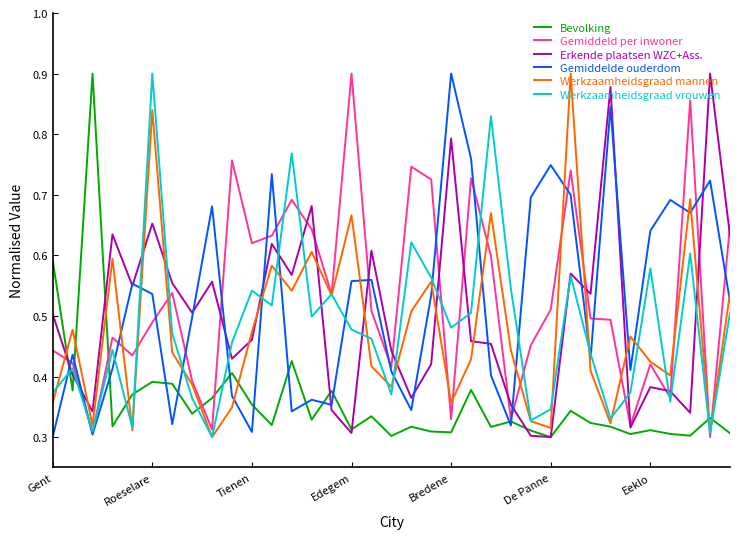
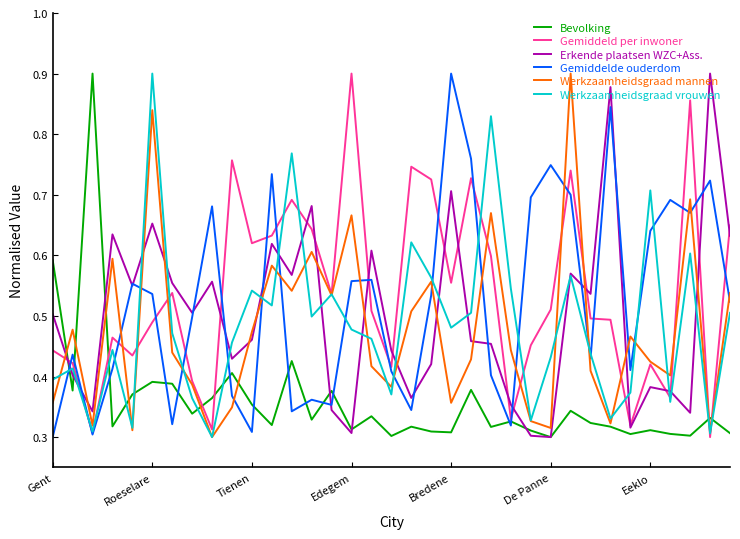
  {
    "Bevolking": {
      "Gent": 0.59,
      "Roeselare": 0.39,
      "Tienen": 0.35,
      "Edegem": 0.31,
      "Bredene": 0.31,
      "Eeklo": 0.31
    },
    "Gemiddeld per inwoner": {
      "Gent": 0.44,
      "Roeselare": 0.49,
      "Tienen": 0.62,
      "Edegem": 0.90,
-     "Bredene": 0.33,
+     "Bredene": 0.55,
      "De Panne": 0.51,
      "Eeklo": 0.42
    },
    "Erkende plaatsen WZC+Ass.": {
      "Gent": 0.50,
      "Roeselare": 0.65,
      "Tienen": 0.46,
      "Edegem": 0.31,
-     "Bredene": 0.79,
+     "Bredene": 0.71,
      "Eeklo": 0.38
    },
    "Gemiddelde ouderdom": {
      "Gent": 0.30,
      "Roeselare": 0.54,
      "Tienen": 0.31,
      "Edegem": 0.56,
      "Bredene": 0.90,
      "De Panne": 0.75,
      "Eeklo": 0.64
    },
    "Werkzaamheidsgraad mannen": {
      "Gent": 0.36,
      "Roeselare": 0.84,
      "Tienen": 0.47,
      "Edegem": 0.67,
      "Bredene": 0.36,
      "De Panne": 0.32,
      "Eeklo": 0.42
    },
    "Werkzaamheidsgraad vrouwen": {
-     "Gent": 0.37,
+     "Gent": 0.39,
      "Roeselare": 0.90,
      "Tienen": 0.54,
      "Edegem": 0.48,
      "Bredene": 0.48,
-     "De Panne": 0.35,
-     "Eeklo": 0.58
+     "De Panne": 0.43,
+     "Eeklo": 0.71
    }
  }
